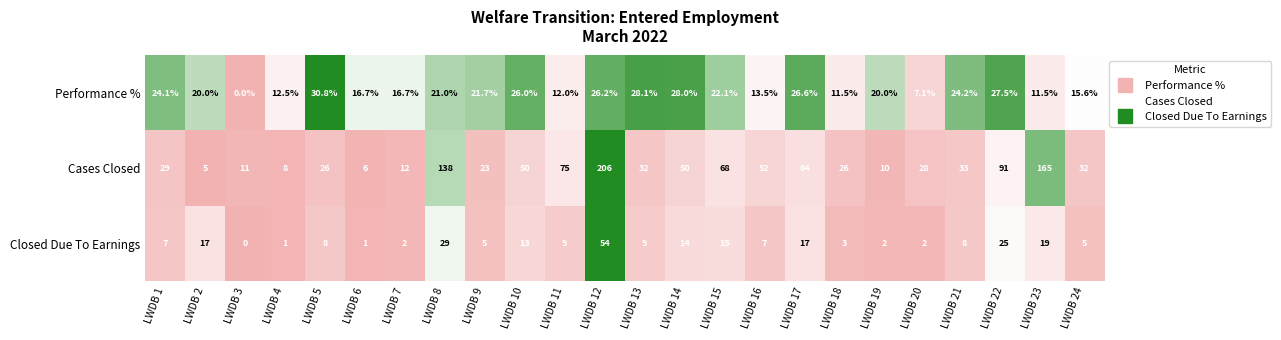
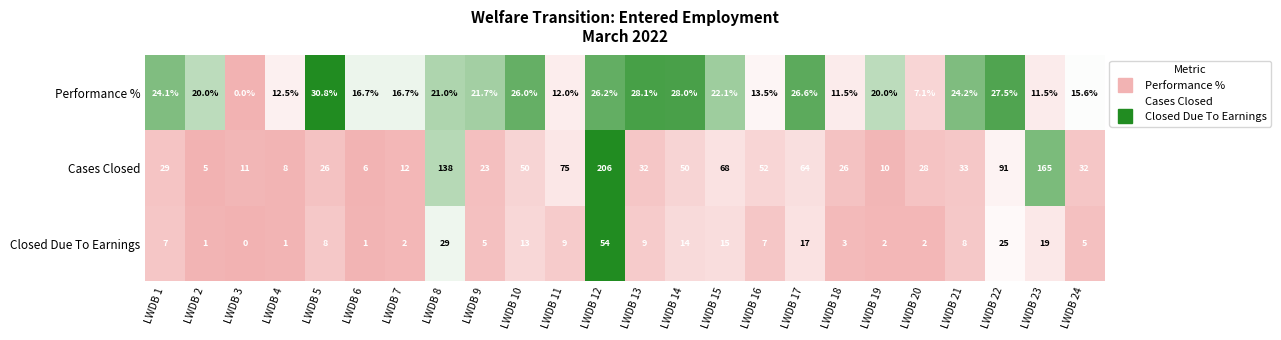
  {
    "Performance %": {
      "LWDB 1": "24.1%",
      "LWDB 2": "20.0%",
      "LWDB 3": "0.0%",
      "LWDB 4": "12.5%",
      "LWDB 5": "30.8%",
      "LWDB 6": "16.7%",
      "LWDB 7": "16.7%",
      "LWDB 8": "21.0%",
      "LWDB 9": "21.7%",
      "LWDB 10": "26.0%",
      "LWDB 11": "12.0%",
      "LWDB 12": "26.2%",
      "LWDB 13": "28.1%",
      "LWDB 14": "28.0%",
      "LWDB 15": "22.1%",
      "LWDB 16": "13.5%",
      "LWDB 17": "26.6%",
      "LWDB 18": "11.5%",
      "LWDB 19": "20.0%",
      "LWDB 21": "24.2%",
      "LWDB 22": "27.5%",
      "LWDB 23": "11.5%",
      "LWDB 24": "15.6%"
    },
    "Cases Closed": {
      "LWDB 1": "29",
      "LWDB 2": "5",
      "LWDB 3": "11",
      "LWDB 4": "8",
      "LWDB 5": "26",
      "LWDB 6": "6",
      "LWDB 7": "12",
      "LWDB 8": "138",
      "LWDB 9": "23",
      "LWDB 11": "75",
      "LWDB 12": "206",
      "LWDB 13": "32",
      "LWDB 15": "68",
      "LWDB 18": "26",
      "LWDB 19": "10",
      "LWDB 20": "28",
      "LWDB 21": "33",
      "LWDB 22": "91",
      "LWDB 23": "165",
      "LWDB 24": "32"
    },
    "Closed Due To Earnings": {
      "LWDB 1": "7",
-     "LWDB 2": "17",
+     "LWDB 2": "1",
      "LWDB 3": "0",
      "LWDB 4": "1",
      "LWDB 5": "8",
      "LWDB 6": "1",
      "LWDB 7": "2",
      "LWDB 8": "29",
      "LWDB 9": "5",
      "LWDB 11": "9",
      "LWDB 12": "54",
      "LWDB 13": "9",
      "LWDB 16": "7",
      "LWDB 17": "17",
      "LWDB 18": "3",
      "LWDB 19": "2",
      "LWDB 20": "2",
      "LWDB 21": "8",
      "LWDB 22": "25",
      "LWDB 23": "19",
      "LWDB 24": "5"
    }
  }
